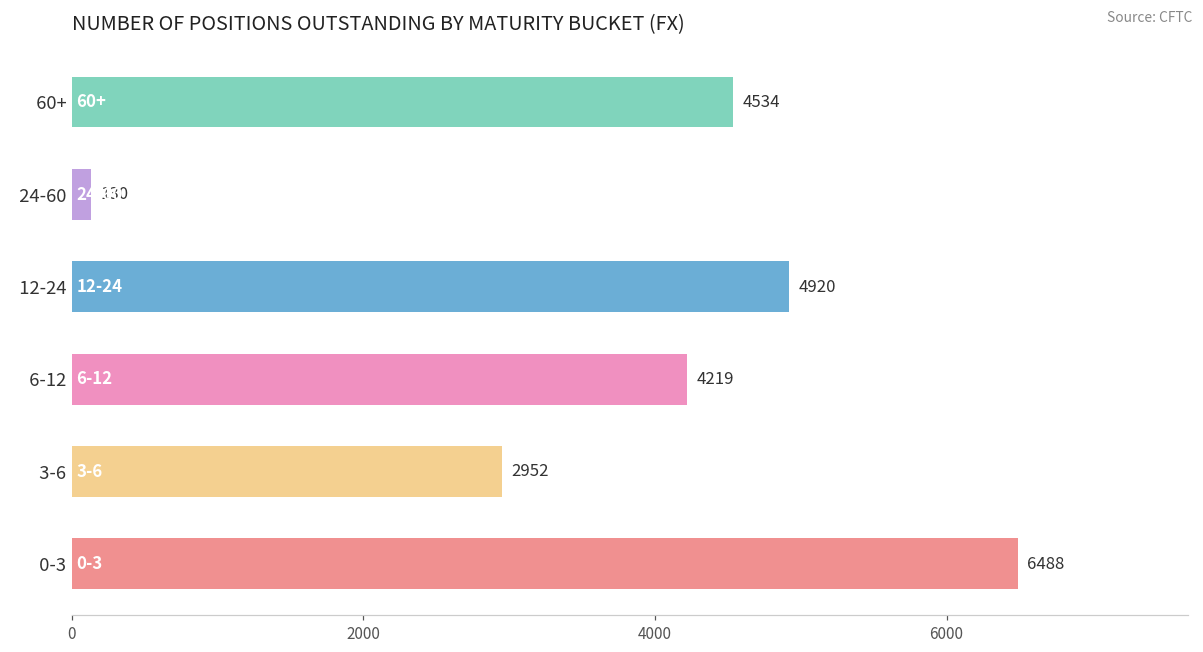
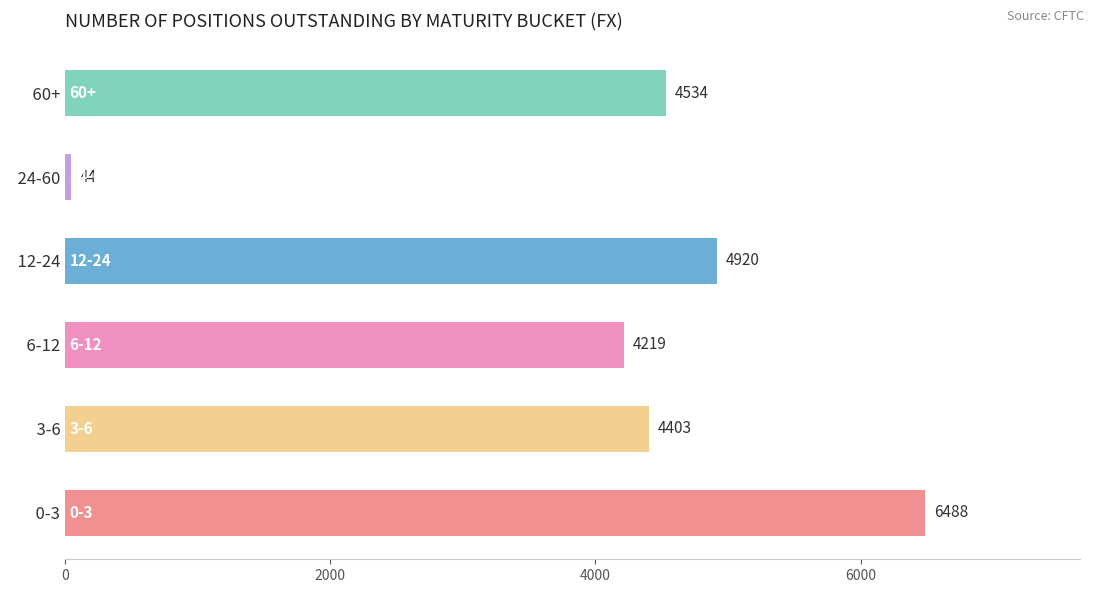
  {
    "60+": 4534,
-   "24-60": 130,
+   "24-60": 44,
    "12-24": 4920,
    "6-12": 4219,
-   "3-6": 2952,
+   "3-6": 4403,
    "0-3": 6488
  }
